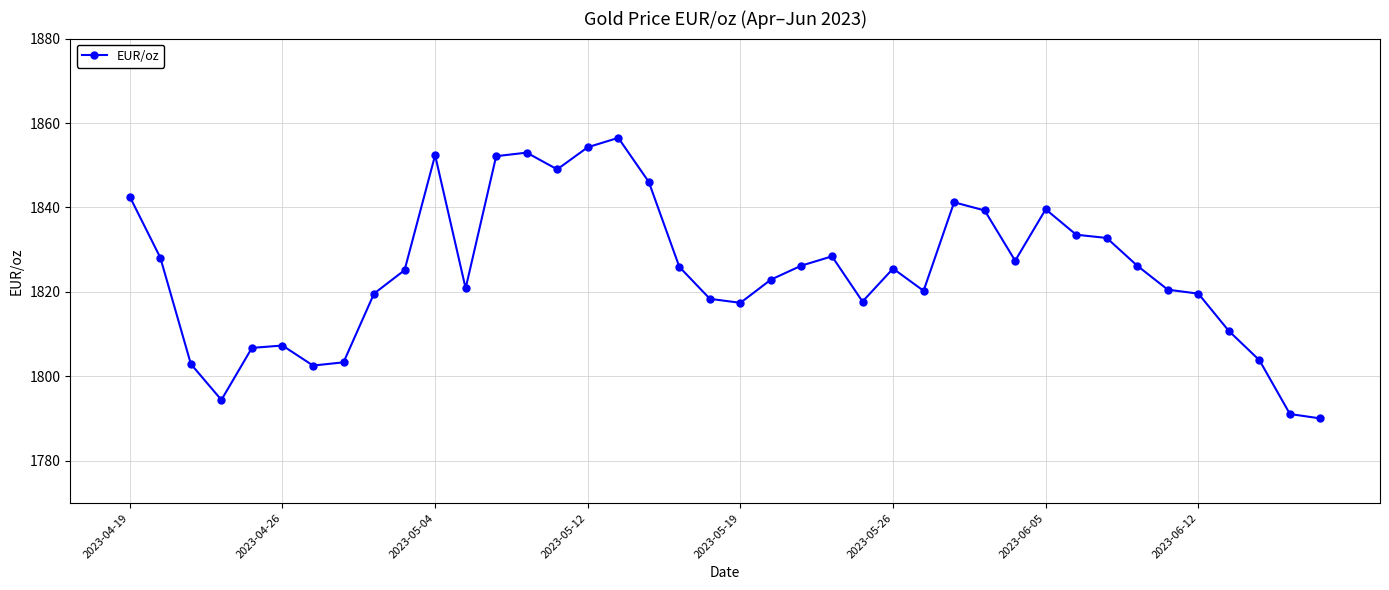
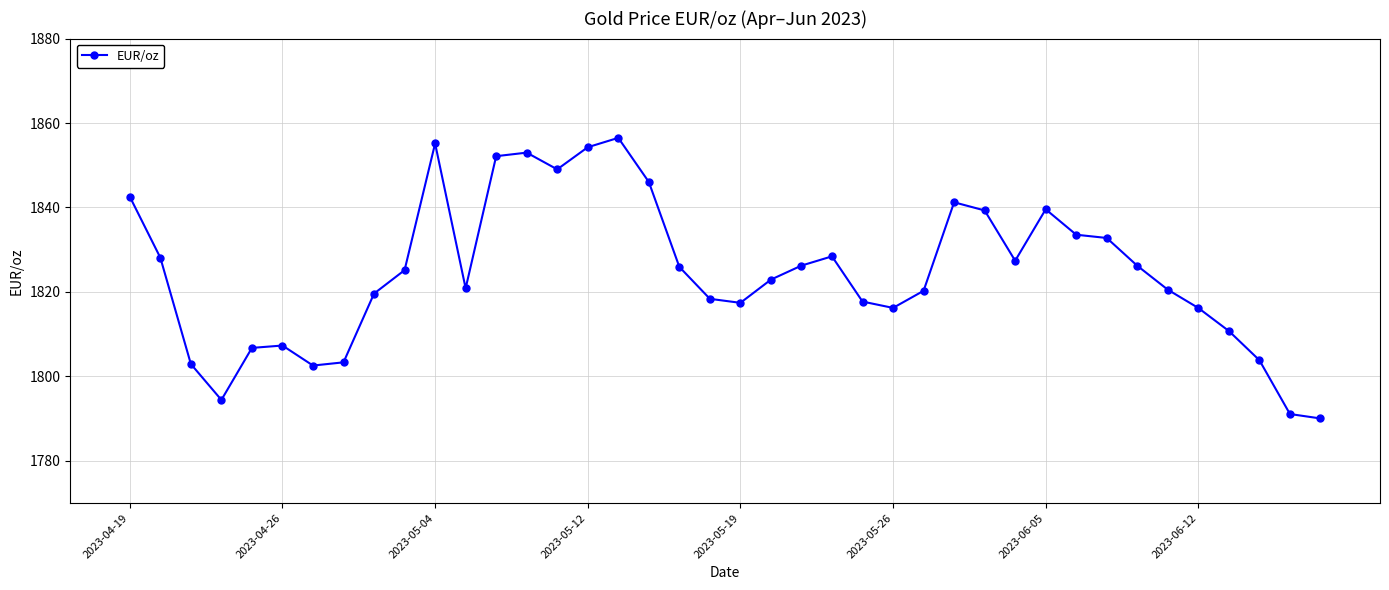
  {
    "2023-04-19": 1843,
    "2023-04-26": 1807,
-   "2023-05-04": 1852,
+   "2023-05-04": 1855,
    "2023-05-12": 1854,
    "2023-05-19": 1817,
-   "2023-05-26": 1826,
+   "2023-05-26": 1816,
    "2023-06-05": 1840,
-   "2023-06-12": 1820
+   "2023-06-12": 1816
  }
